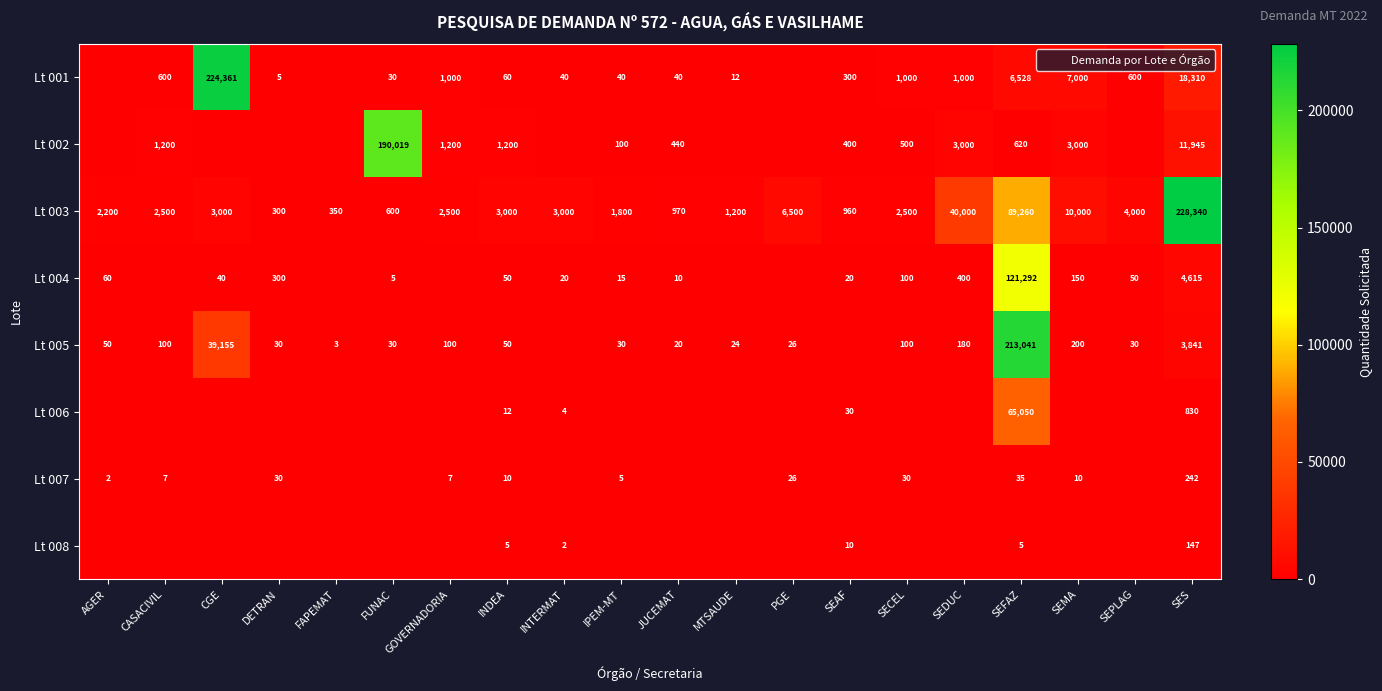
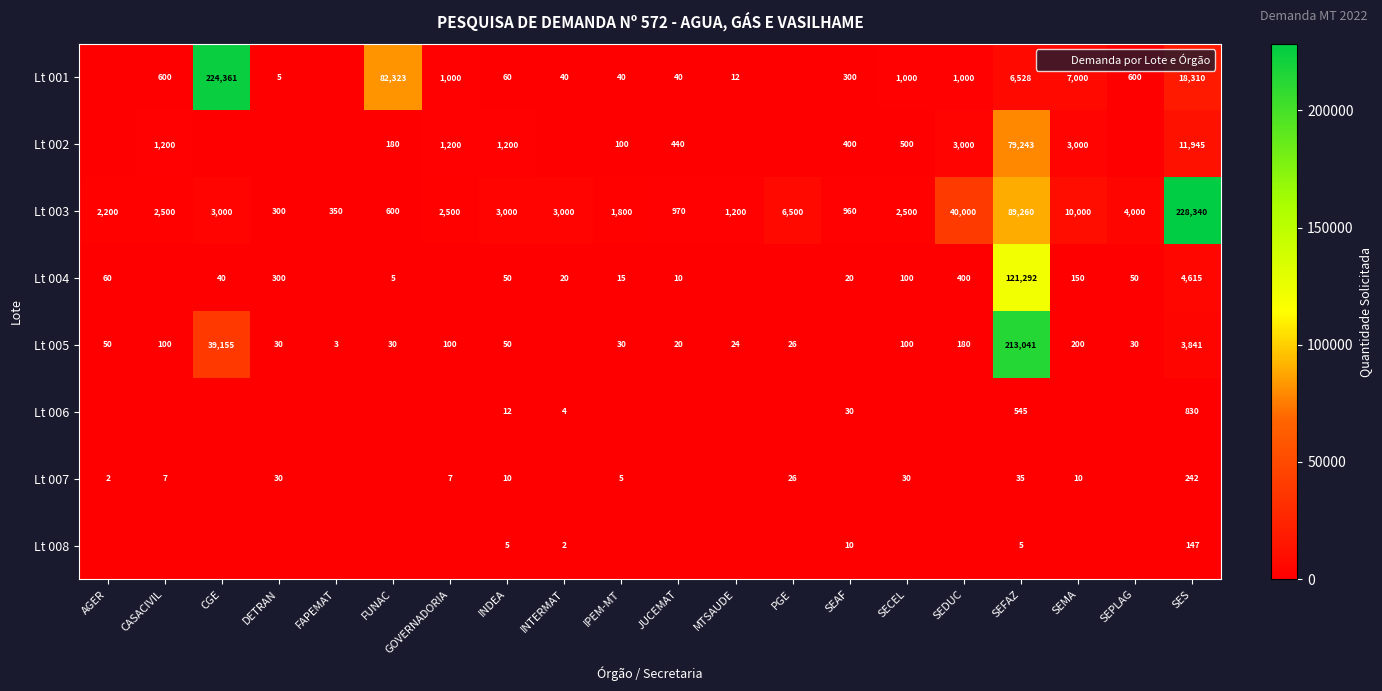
  {
    "Lt 001": {
      "CASACIVIL": "600",
      "CGE": "224,361",
      "DETRAN": "5",
-     "FUNAC": "30",
+     "FUNAC": "82,323",
      "GOVERNADORIA": "1,000",
      "INDEA": "60",
      "INTERMAT": "40",
      "IPEM-MT": "40",
      "JUCEMAT": "40",
      "MTSAUDE": "12",
      "SEAF": "300",
      "SECEL": "1,000",
      "SEDUC": "1,000",
      "SEFAZ": "6,528",
      "SEMA": "7,000",
      "SEPLAG": "600",
      "SES": "18,310"
    },
    "Lt 002": {
      "CASACIVIL": "1,200",
-     "FUNAC": "190,019",
+     "FUNAC": "180",
      "GOVERNADORIA": "1,200",
      "INDEA": "1,200",
      "IPEM-MT": "100",
      "JUCEMAT": "440",
      "SEAF": "400",
      "SECEL": "500",
      "SEDUC": "3,000",
-     "SEFAZ": "620",
+     "SEFAZ": "79,243",
      "SEMA": "3,000",
      "SES": "11,945"
    },
    "Lt 003": {
      "AGER": "2,200",
      "CASACIVIL": "2,500",
      "CGE": "3,000",
      "DETRAN": "300",
      "FAPEMAT": "350",
      "FUNAC": "600",
      "GOVERNADORIA": "2,500",
      "INDEA": "3,000",
      "INTERMAT": "3,000",
      "IPEM-MT": "1,800",
      "JUCEMAT": "970",
      "MTSAUDE": "1,200",
      "PGE": "6,500",
      "SEAF": "960",
      "SECEL": "2,500",
      "SEDUC": "40,000",
      "SEFAZ": "89,260",
      "SEMA": "10,000",
      "SEPLAG": "4,000",
      "SES": "228,340"
    },
    "Lt 004": {
      "AGER": "60",
      "CGE": "40",
      "DETRAN": "300",
      "FUNAC": "5",
      "INDEA": "50",
      "INTERMAT": "20",
      "IPEM-MT": "15",
      "JUCEMAT": "10",
      "SEAF": "20",
      "SECEL": "100",
      "SEDUC": "400",
      "SEFAZ": "121,292",
      "SEMA": "150",
      "SEPLAG": "50",
      "SES": "4,615"
    },
    "Lt 005": {
      "AGER": "50",
      "CASACIVIL": "100",
      "CGE": "39,155",
      "DETRAN": "30",
      "FAPEMAT": "3",
      "FUNAC": "30",
      "GOVERNADORIA": "100",
      "INDEA": "50",
      "IPEM-MT": "30",
      "JUCEMAT": "20",
      "MTSAUDE": "24",
      "PGE": "26",
      "SECEL": "100",
      "SEDUC": "180",
      "SEFAZ": "213,041",
      "SEMA": "200",
      "SEPLAG": "30",
      "SES": "3,841"
    },
    "Lt 006": {
      "INDEA": "12",
      "INTERMAT": "4",
      "SEAF": "30",
-     "SEFAZ": "65,050",
+     "SEFAZ": "545",
      "SES": "830"
    },
    "Lt 007": {
      "AGER": "2",
      "CASACIVIL": "7",
      "DETRAN": "30",
      "GOVERNADORIA": "7",
      "INDEA": "10",
      "IPEM-MT": "5",
      "PGE": "26",
      "SECEL": "30",
      "SEFAZ": "35",
      "SEMA": "10",
      "SES": "242"
    },
    "Lt 008": {
      "INDEA": "5",
      "INTERMAT": "2",
      "SEAF": "10",
      "SEFAZ": "5",
      "SES": "147"
    }
  }
